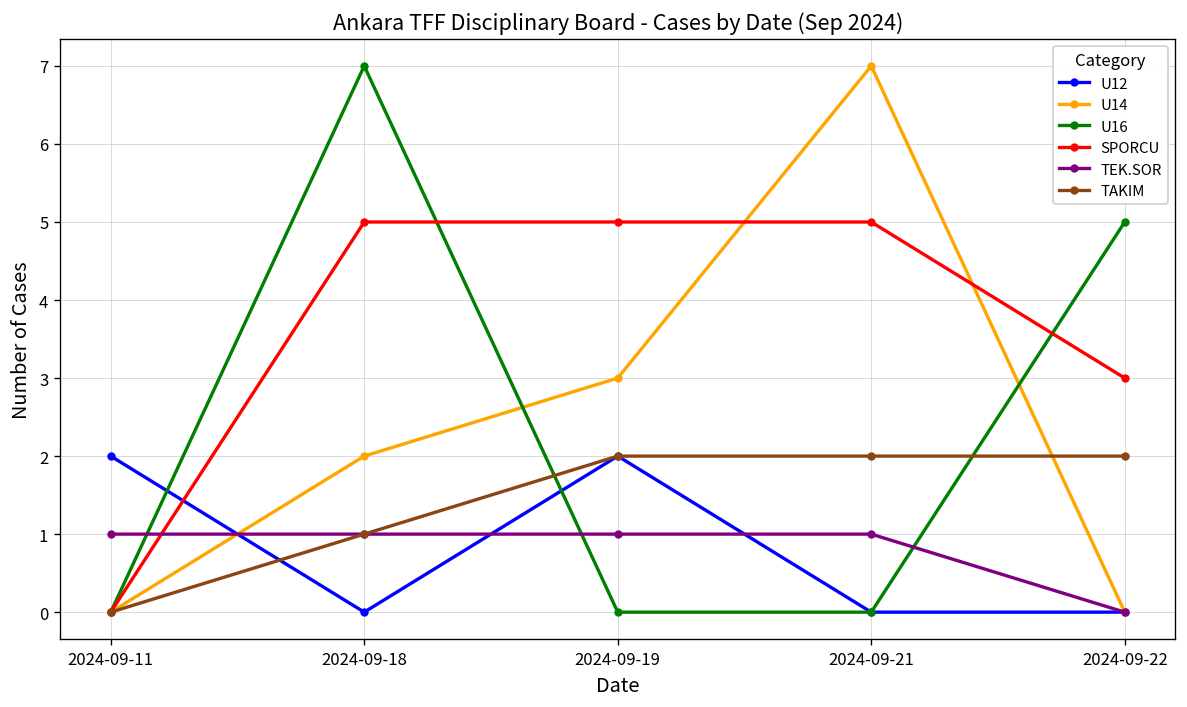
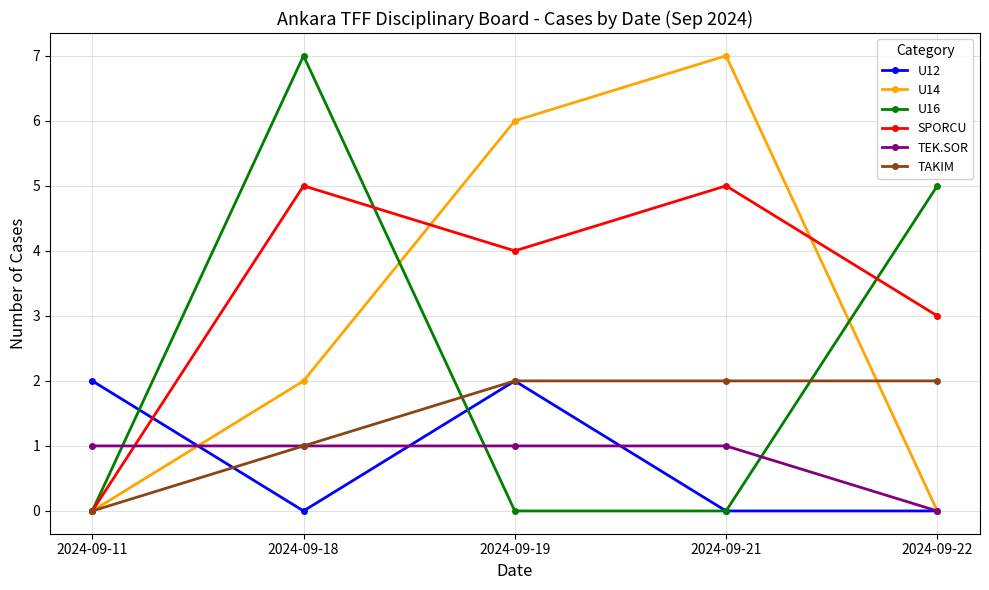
  {
    "U12": {
      "2024-09-11": 2,
      "2024-09-18": 0
    },
    "U14": {
      "2024-09-18": 2,
-     "2024-09-19": 3,
+     "2024-09-19": 6,
      "2024-09-21": 7
    },
    "U16": {
      "2024-09-18": 7,
      "2024-09-19": 0,
      "2024-09-22": 5
    },
    "SPORCU": {
      "2024-09-18": 5,
-     "2024-09-19": 5,
+     "2024-09-19": 4,
      "2024-09-21": 5,
      "2024-09-22": 3
    },
    "TEK.SOR": {
      "2024-09-11": 1,
      "2024-09-19": 1,
      "2024-09-21": 1
    },
    "TAKIM": {
      "2024-09-21": 2,
      "2024-09-22": 2
    }
  }
